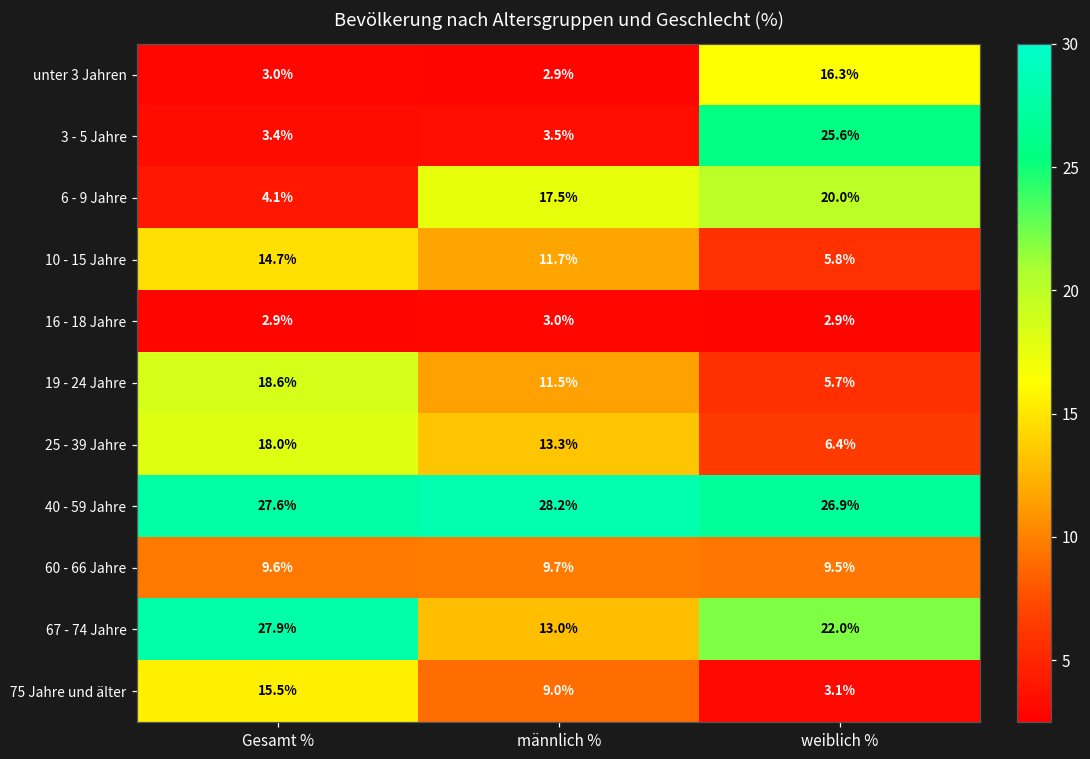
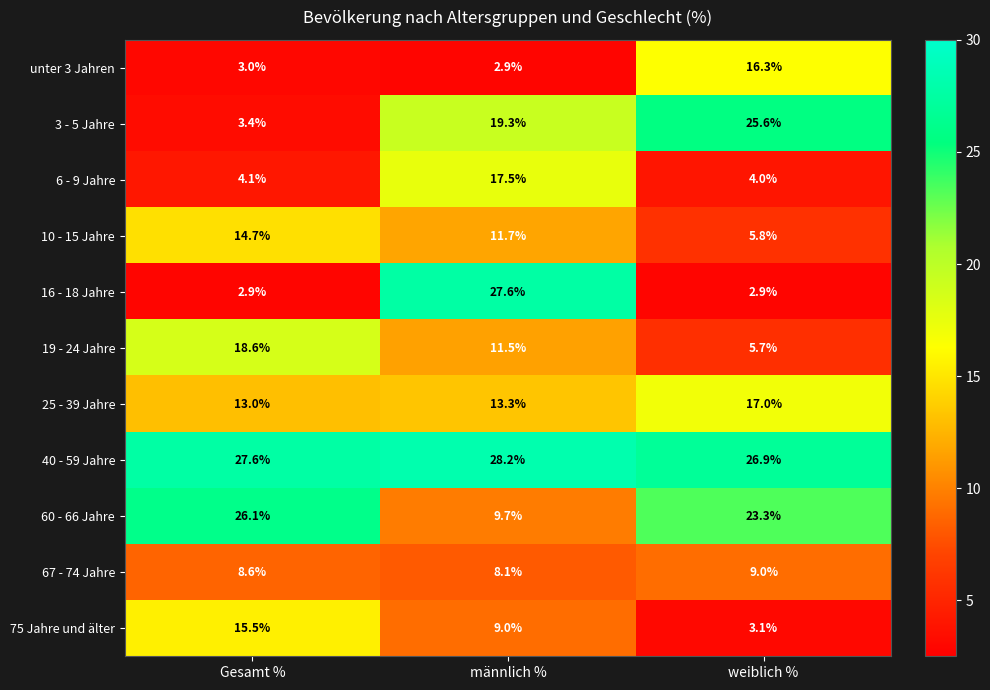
  {
    "unter 3 Jahren": {
      "Gesamt %": "3.0%",
      "männlich %": "2.9%",
      "weiblich %": "16.3%"
    },
    "3 - 5 Jahre": {
      "Gesamt %": "3.4%",
-     "männlich %": "3.5%",
+     "männlich %": "19.3%",
      "weiblich %": "25.6%"
    },
    "6 - 9 Jahre": {
      "Gesamt %": "4.1%",
      "männlich %": "17.5%",
-     "weiblich %": "20.0%"
+     "weiblich %": "4.0%"
    },
    "10 - 15 Jahre": {
      "Gesamt %": "14.7%",
      "männlich %": "11.7%",
      "weiblich %": "5.8%"
    },
    "16 - 18 Jahre": {
      "Gesamt %": "2.9%",
-     "männlich %": "3.0%",
+     "männlich %": "27.6%",
      "weiblich %": "2.9%"
    },
    "19 - 24 Jahre": {
      "Gesamt %": "18.6%",
      "männlich %": "11.5%",
      "weiblich %": "5.7%"
    },
    "25 - 39 Jahre": {
-     "Gesamt %": "18.0%",
+     "Gesamt %": "13.0%",
      "männlich %": "13.3%",
-     "weiblich %": "6.4%"
+     "weiblich %": "17.0%"
    },
    "40 - 59 Jahre": {
      "Gesamt %": "27.6%",
      "männlich %": "28.2%",
      "weiblich %": "26.9%"
    },
    "60 - 66 Jahre": {
-     "Gesamt %": "9.6%",
+     "Gesamt %": "26.1%",
      "männlich %": "9.7%",
-     "weiblich %": "9.5%"
+     "weiblich %": "23.3%"
    },
    "67 - 74 Jahre": {
-     "Gesamt %": "27.9%",
-     "männlich %": "13.0%",
-     "weiblich %": "22.0%"
+     "Gesamt %": "8.6%",
+     "männlich %": "8.1%",
+     "weiblich %": "9.0%"
    },
    "75 Jahre und älter": {
      "Gesamt %": "15.5%",
      "männlich %": "9.0%",
      "weiblich %": "3.1%"
    }
  }
